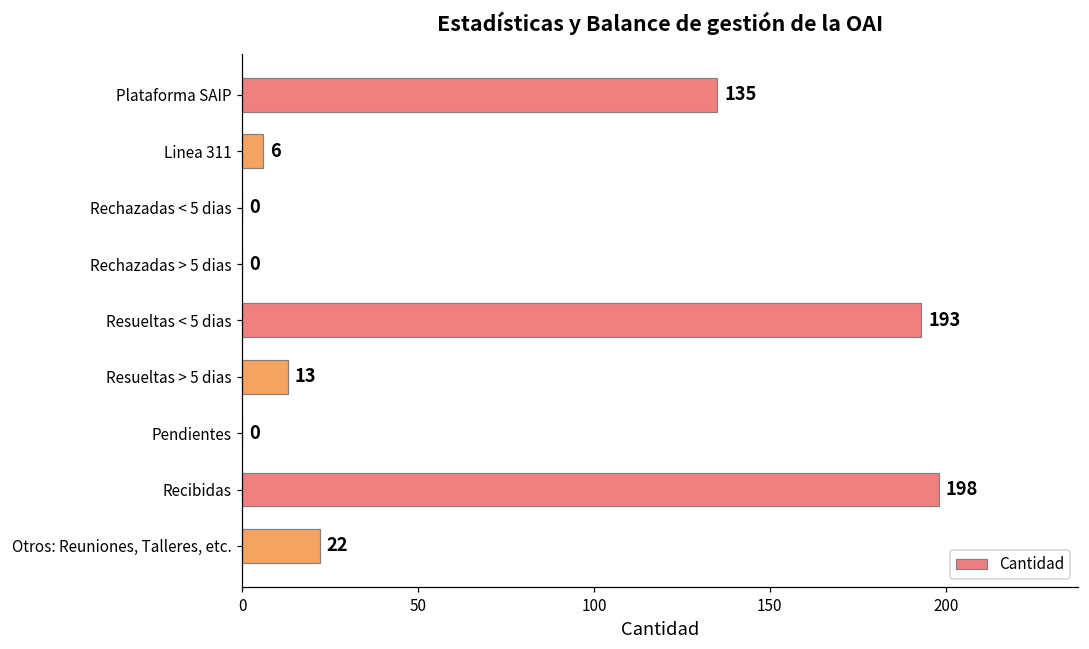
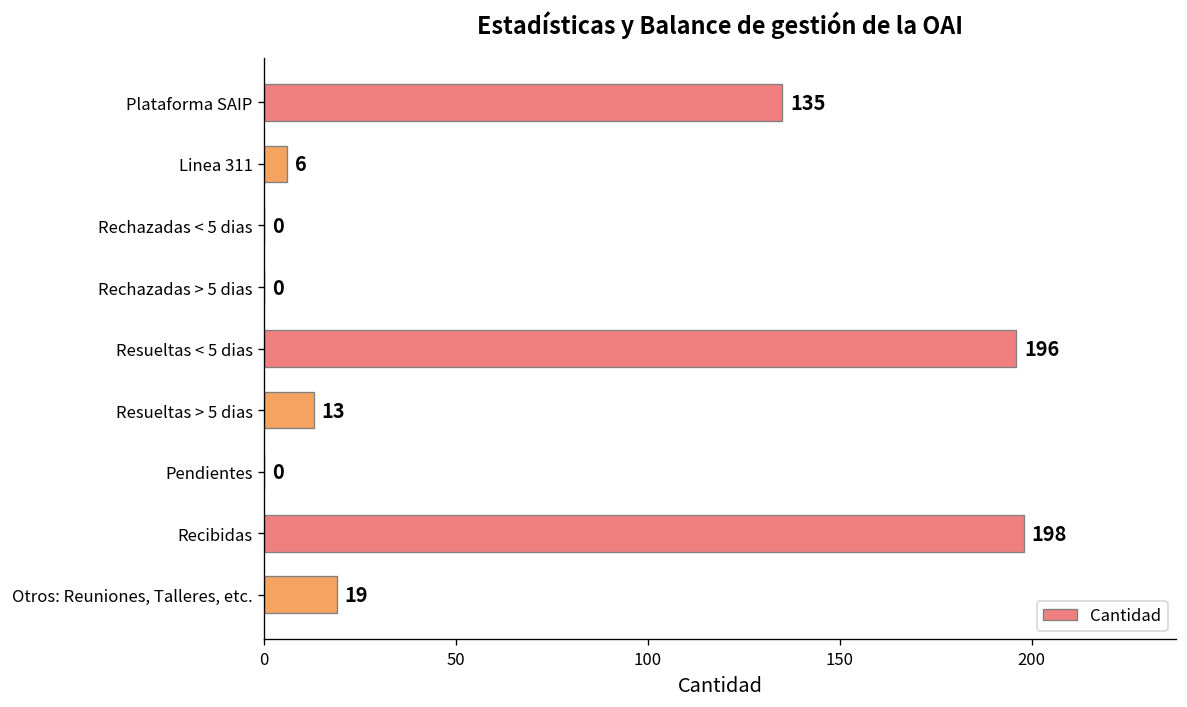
  {
    "Plataforma SAIP": 135,
    "Linea 311": 6,
    "Rechazadas < 5 dias": 0,
    "Rechazadas > 5 dias": 0,
-   "Resueltas < 5 dias": 193,
+   "Resueltas < 5 dias": 196,
    "Resueltas > 5 dias": 13,
    "Pendientes": 0,
    "Recibidas": 198,
-   "Otros: Reuniones, Talleres, etc.": 22
+   "Otros: Reuniones, Talleres, etc.": 19
  }
